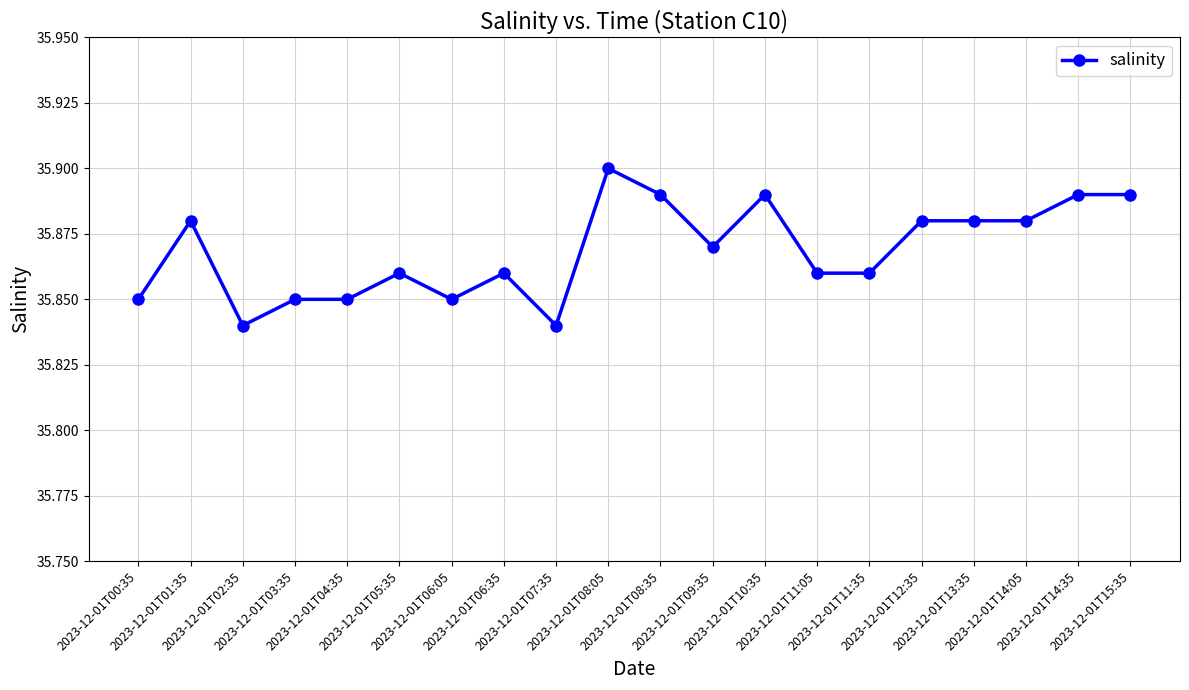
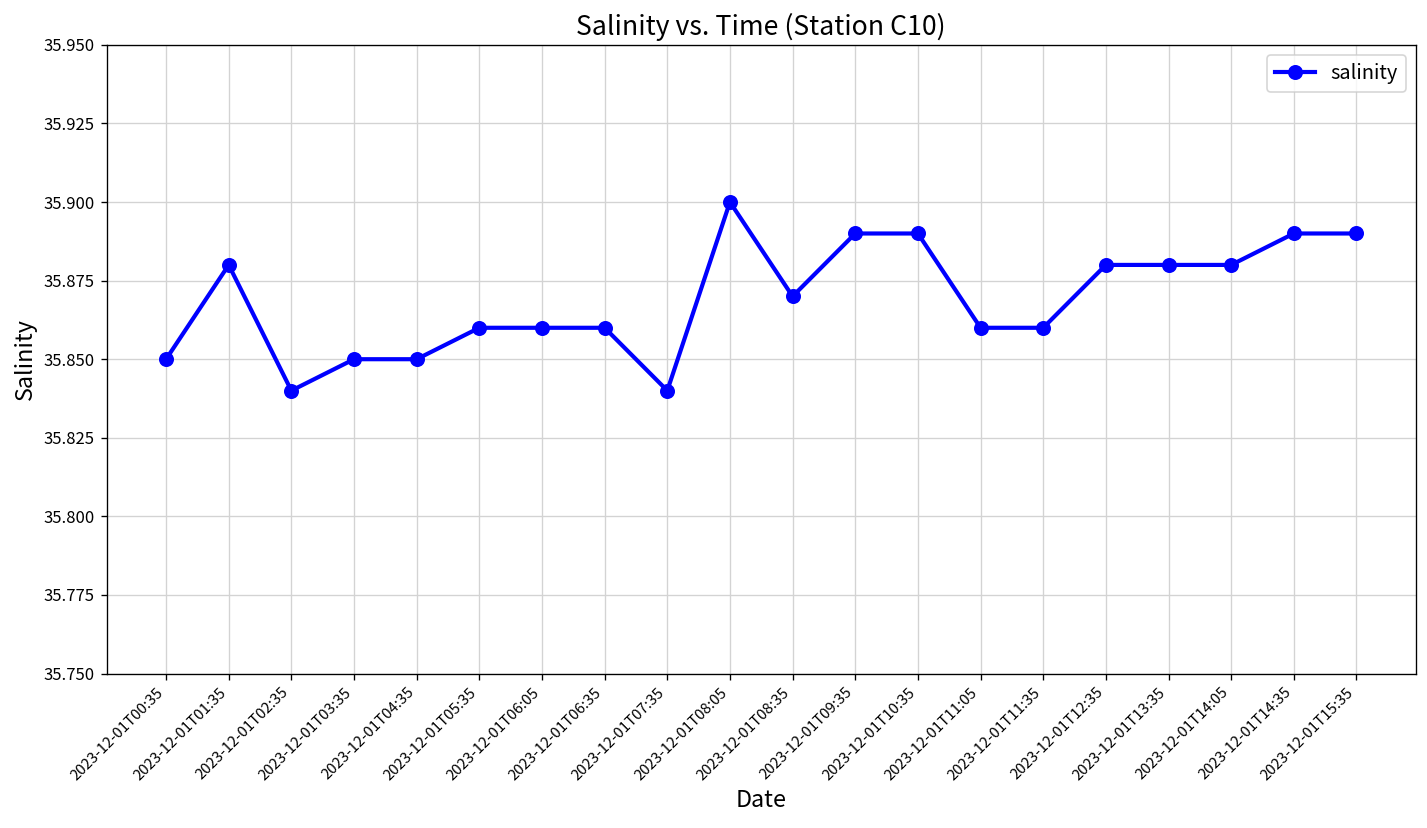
  {
    "2023-12-01T00:35": 35.85,
    "2023-12-01T01:35": 35.88,
    "2023-12-01T02:35": 35.84,
    "2023-12-01T03:35": 35.85,
    "2023-12-01T04:35": 35.85,
    "2023-12-01T05:35": 35.86,
-   "2023-12-01T06:05": 35.85,
+   "2023-12-01T06:05": 35.86,
    "2023-12-01T06:35": 35.86,
    "2023-12-01T07:35": 35.84,
    "2023-12-01T08:05": 35.90,
-   "2023-12-01T08:35": 35.89,
-   "2023-12-01T09:35": 35.87,
+   "2023-12-01T08:35": 35.87,
+   "2023-12-01T09:35": 35.89,
    "2023-12-01T10:35": 35.89,
    "2023-12-01T11:05": 35.86,
    "2023-12-01T11:35": 35.86,
    "2023-12-01T12:35": 35.88,
    "2023-12-01T13:35": 35.88,
    "2023-12-01T14:05": 35.88,
    "2023-12-01T14:35": 35.89,
    "2023-12-01T15:35": 35.89
  }
